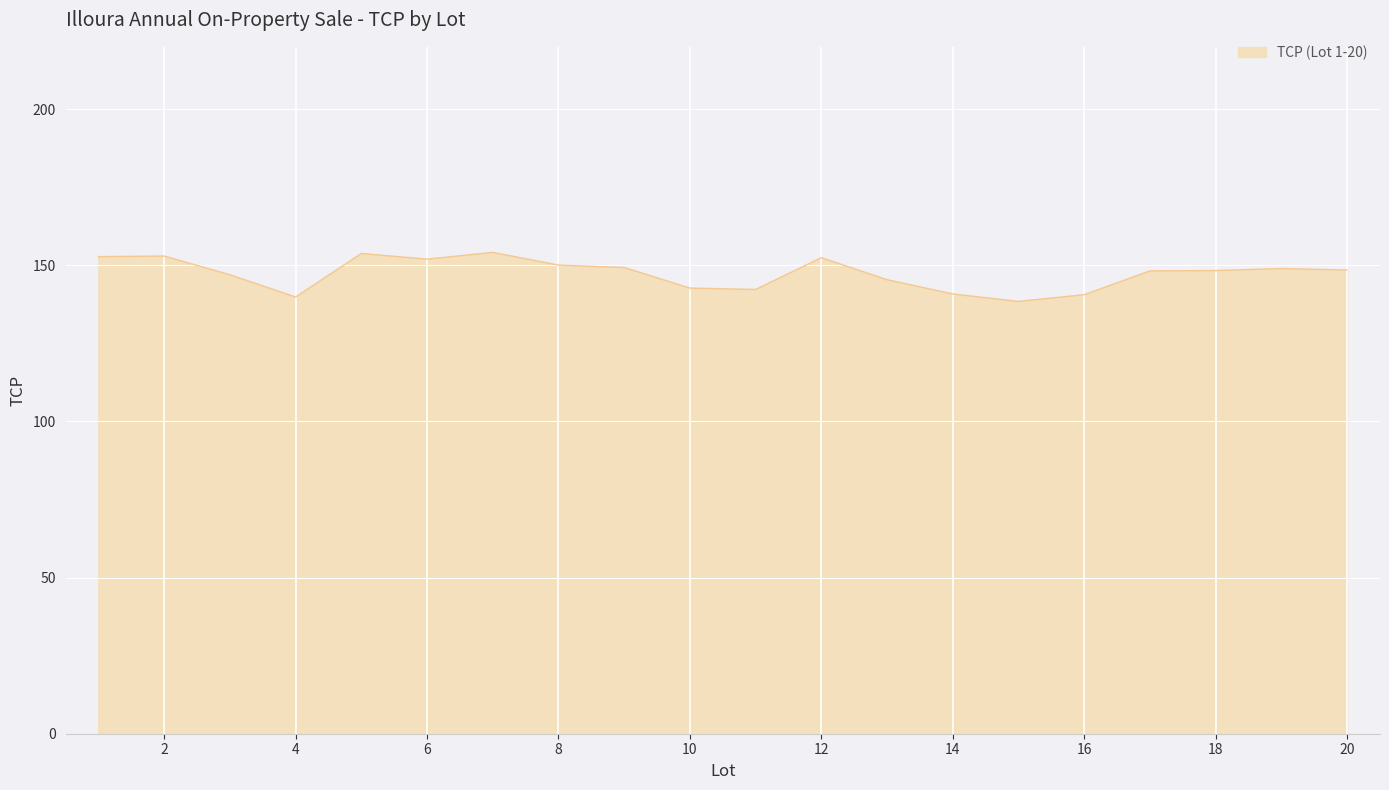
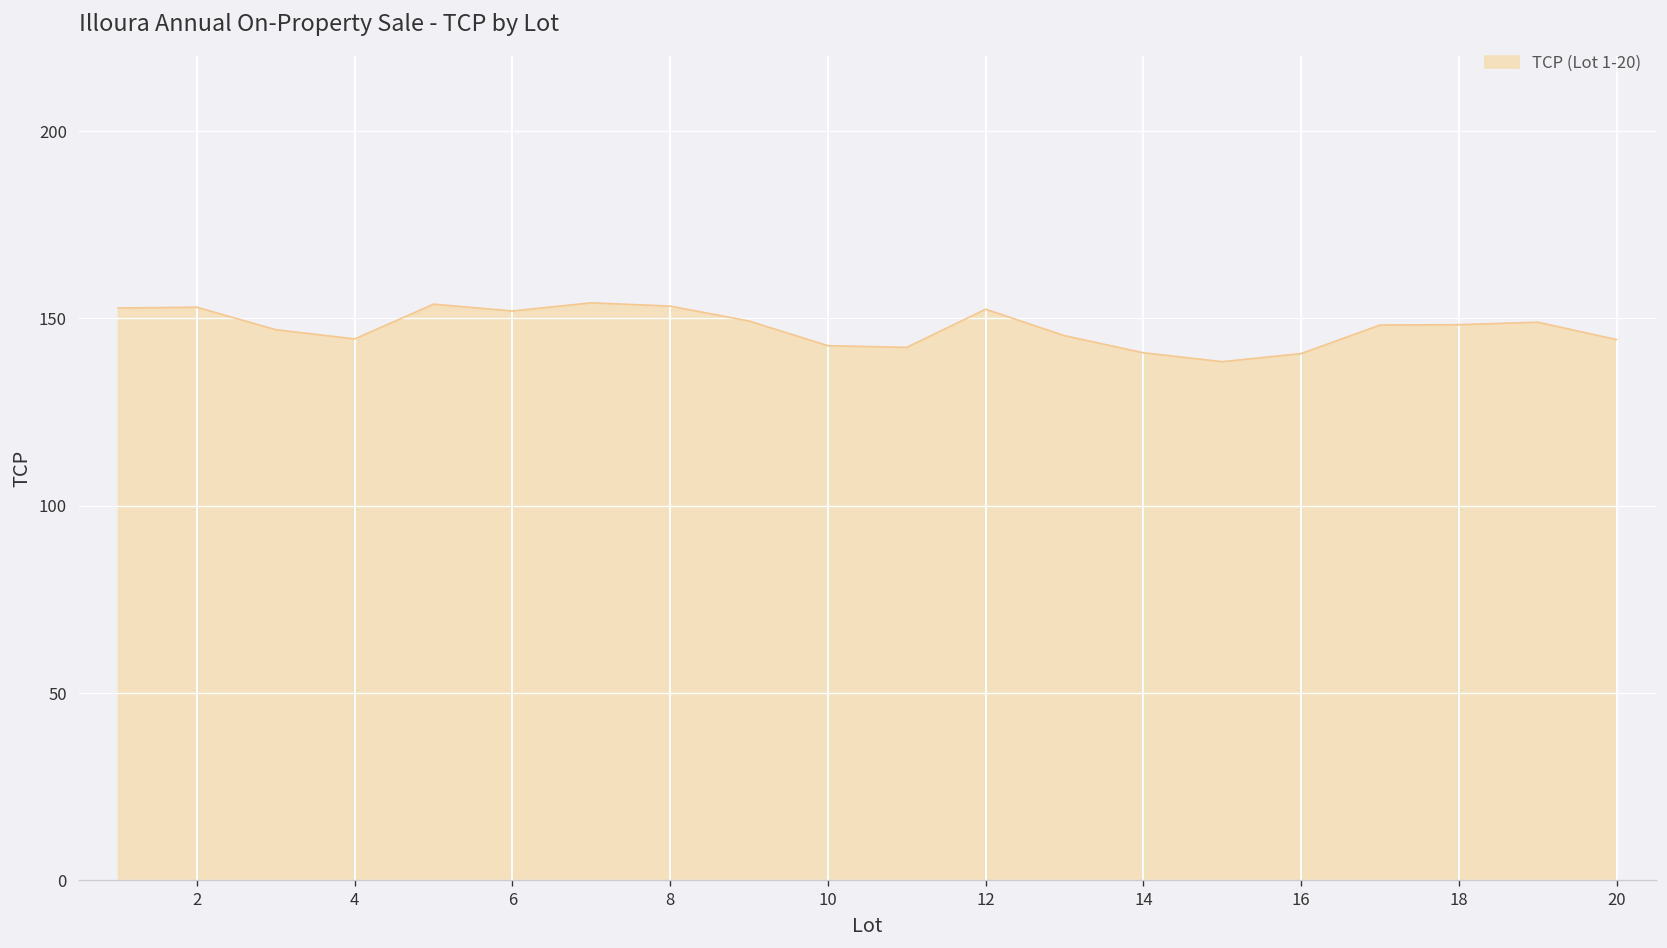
  {
    "2": 153,
-   "4": 140,
+   "4": 145,
    "6": 152,
-   "8": 150,
+   "8": 153,
    "10": 143,
    "12": 152,
    "14": 141,
    "16": 141,
    "18": 148,
-   "20": 149
+   "20": 144
  }
